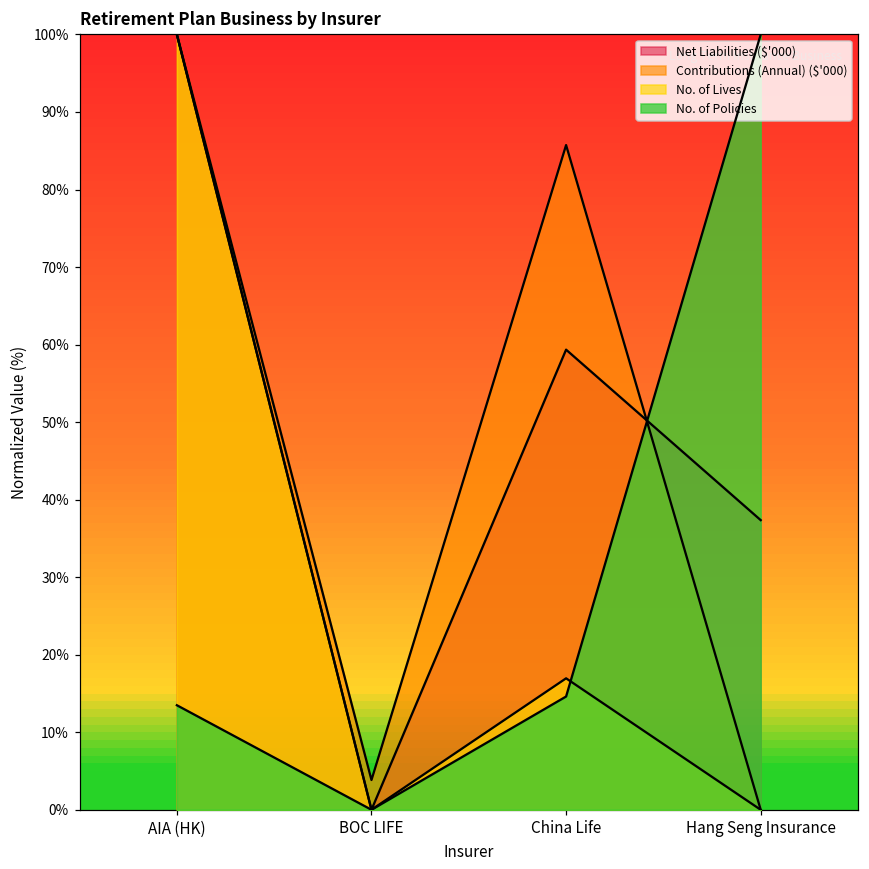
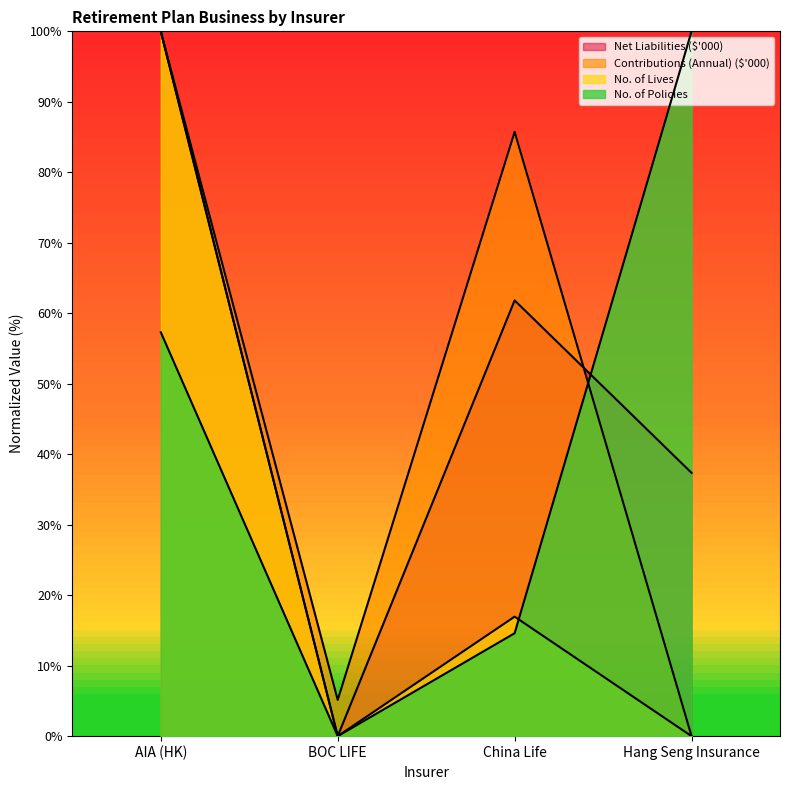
  {
    "Net Liabilities ($'000)": {
-     "China Life": "59%",
+     "China Life": "62%",
      "Hang Seng Insurance": "37%"
    },
    "Contributions (Annual) ($'000)": {
-     "BOC LIFE": "4%",
+     "BOC LIFE": "5%",
      "China Life": "86%"
    },
    "No. of Lives": {
      "China Life": "17%"
    },
    "No. of Policies": {
-     "AIA (HK)": "13%",
+     "AIA (HK)": "57%",
      "China Life": "15%",
      "Hang Seng Insurance": "100%"
    }
  }
